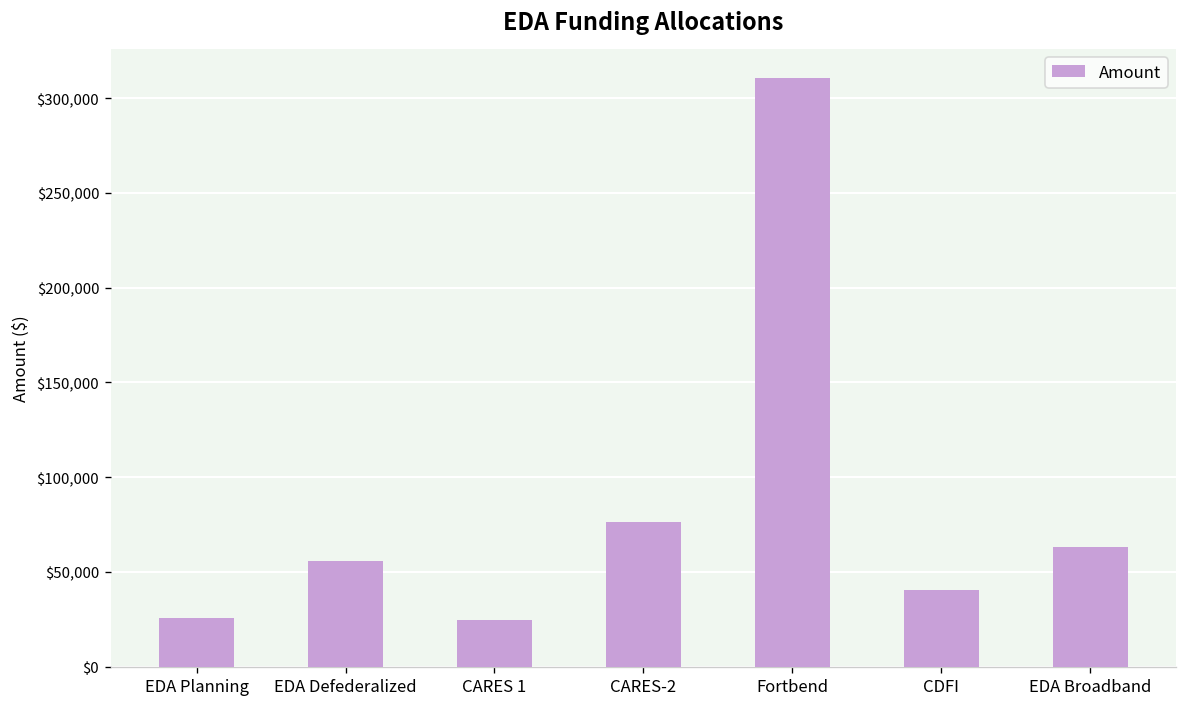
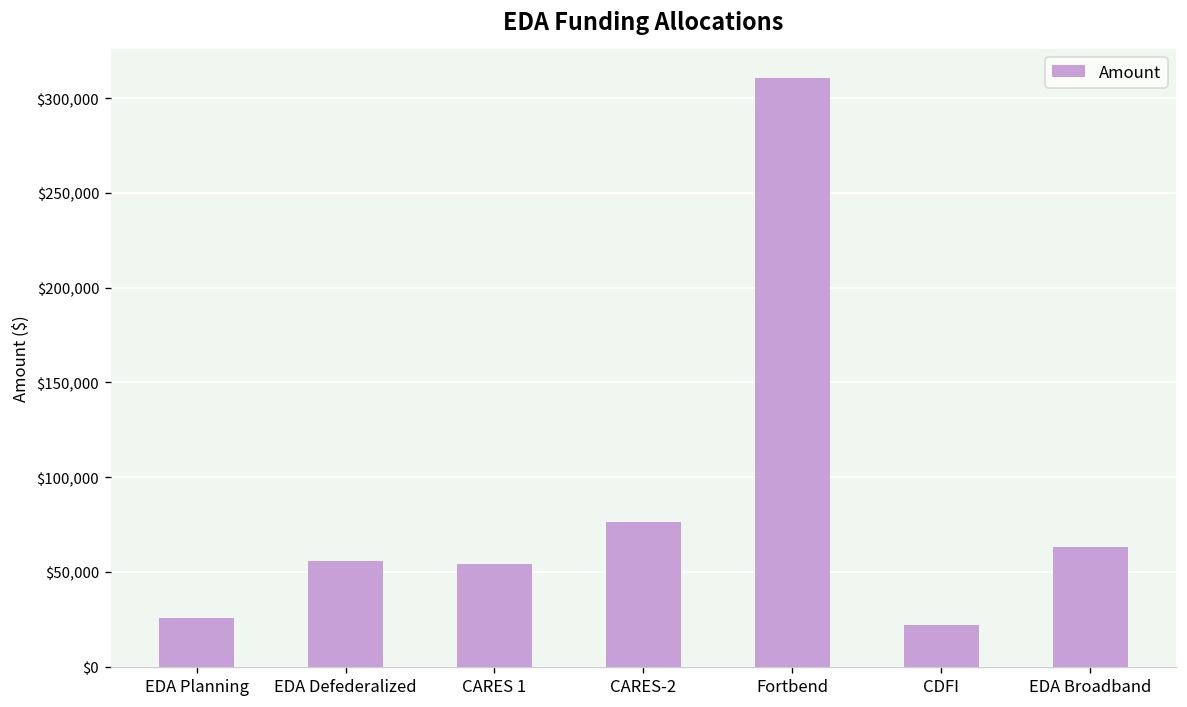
  {
    "EDA Planning": "$26,000",
    "EDA Defederalized": "$56,000",
-   "CARES 1": "$24,000",
+   "CARES 1": "$54,000",
    "CARES-2": "$77,000",
    "Fortbend": "$310,000",
-   "CDFI": "$40,000",
+   "CDFI": "$22,000",
    "EDA Broadband": "$63,000"
  }
